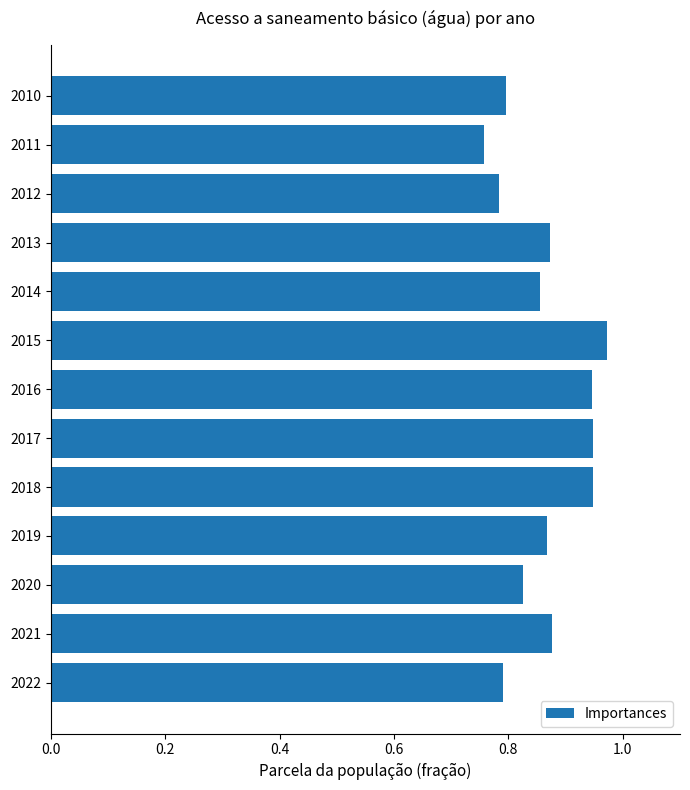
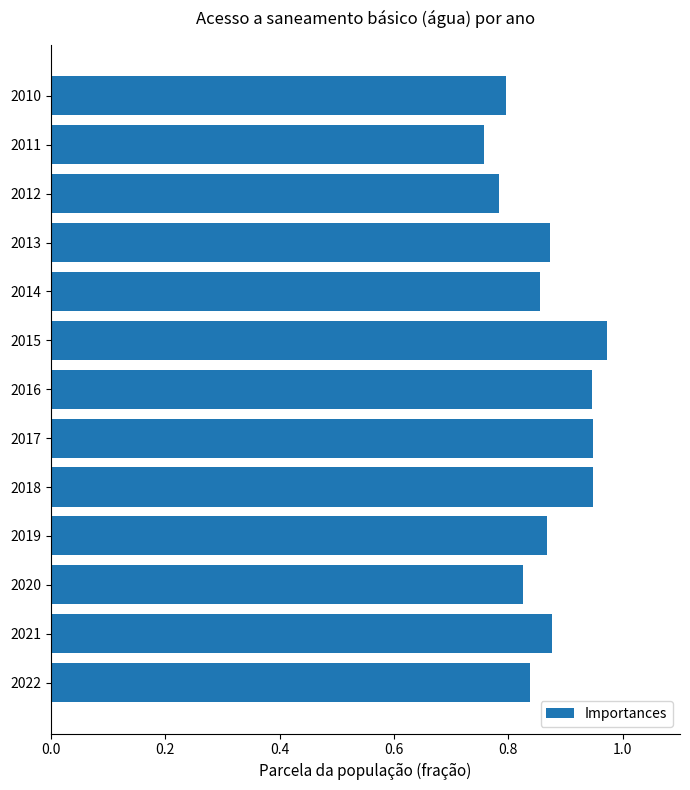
  {
    "2010": 0.80,
    "2011": 0.76,
    "2012": 0.78,
    "2013": 0.87,
    "2014": 0.86,
    "2015": 0.97,
    "2016": 0.95,
    "2017": 0.95,
    "2018": 0.95,
    "2019": 0.87,
    "2020": 0.83,
    "2021": 0.88,
-   "2022": 0.79
+   "2022": 0.84
  }
